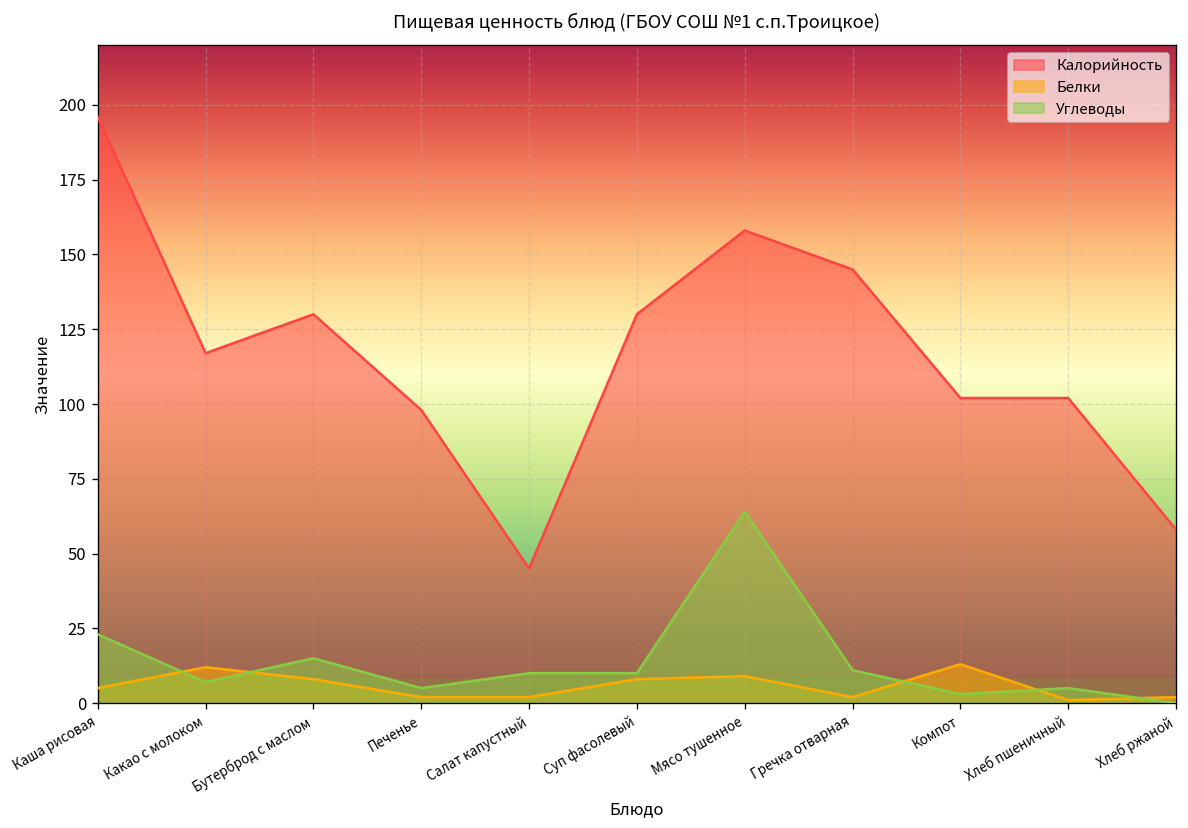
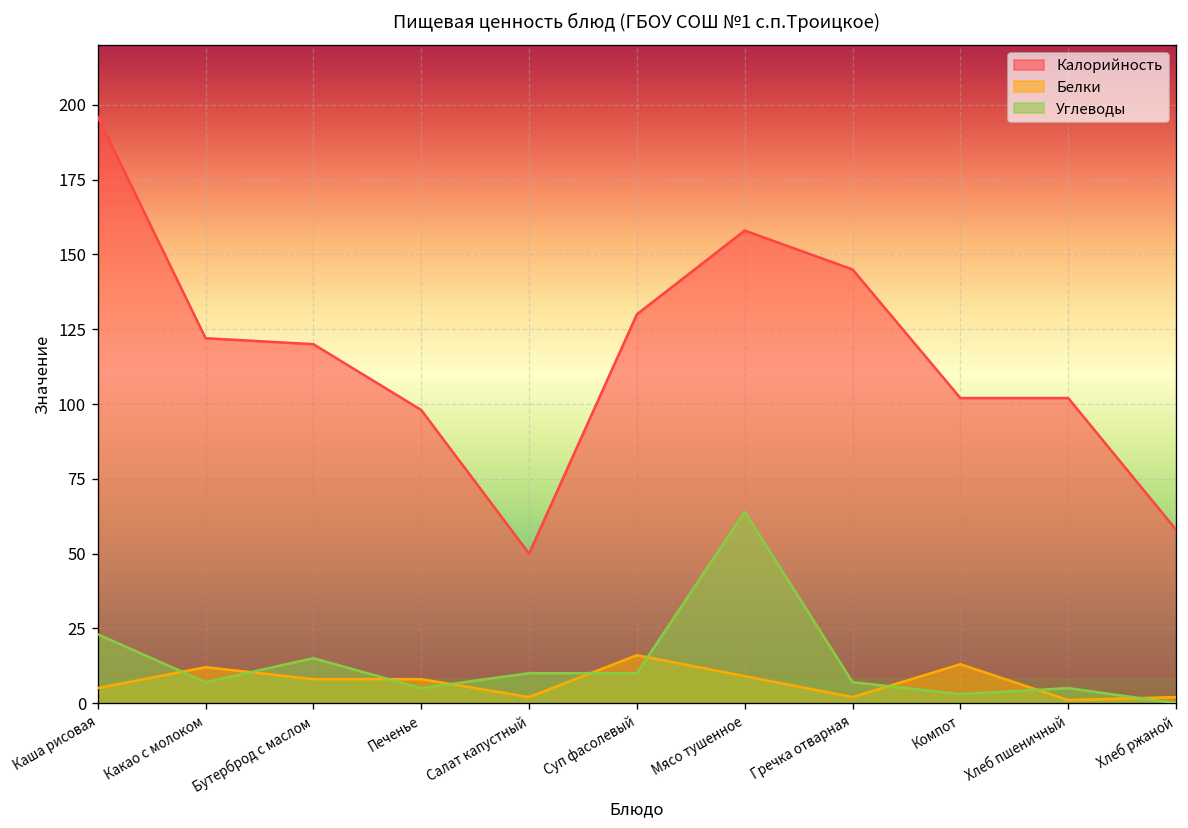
  {
    "Калорийность": {
      "Каша рисовая": 196,
-     "Какао с молоком": 117,
-     "Бутерброд с маслом": 130,
+     "Какао с молоком": 122,
+     "Бутерброд с маслом": 120,
      "Печенье": 98,
-     "Салат капустный": 45,
+     "Салат капустный": 50,
      "Суп фасолевый": 130,
      "Мясо тушенное": 158,
      "Гречка отварная": 145,
      "Компот": 102,
      "Хлеб пшеничный": 102,
      "Хлеб ржаной": 58
    },
    "Белки": {
      "Каша рисовая": 5,
      "Какао с молоком": 12,
      "Бутерброд с маслом": 8,
-     "Печенье": 2,
+     "Печенье": 8,
      "Салат капустный": 2,
-     "Суп фасолевый": 8,
+     "Суп фасолевый": 16,
      "Мясо тушенное": 9,
      "Гречка отварная": 2,
      "Компот": 13,
      "Хлеб пшеничный": 1,
      "Хлеб ржаной": 2
    },
    "Углеводы": {
      "Каша рисовая": 23,
      "Какао с молоком": 7,
      "Бутерброд с маслом": 15,
      "Печенье": 5,
      "Салат капустный": 10,
      "Суп фасолевый": 10,
      "Мясо тушенное": 64,
-     "Гречка отварная": 11,
+     "Гречка отварная": 7,
      "Компот": 3,
      "Хлеб пшеничный": 5,
      "Хлеб ржаной": 0
    }
  }
